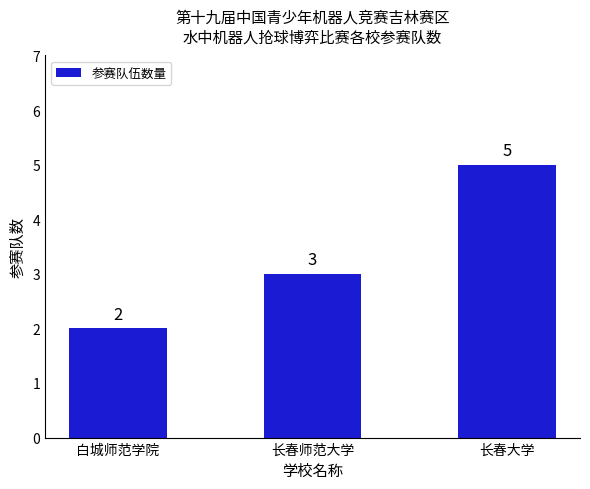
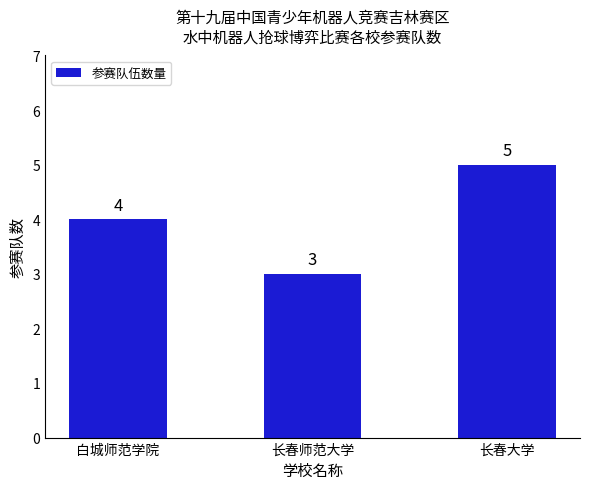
  {
-   "白城师范学院": 2,
+   "白城师范学院": 4,
    "长春师范大学": 3,
    "长春大学": 5
  }
